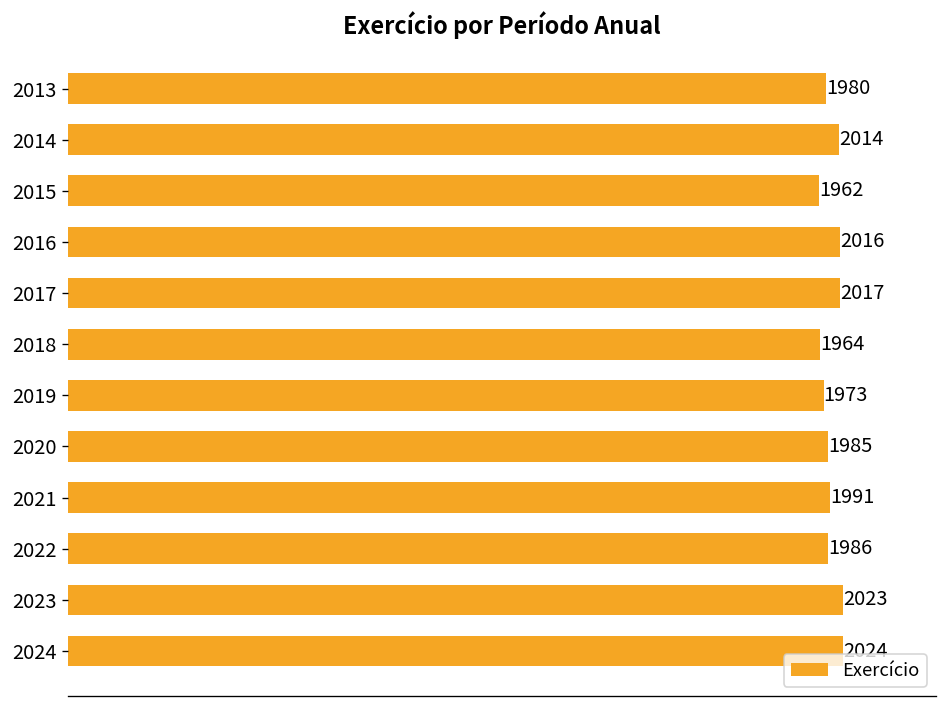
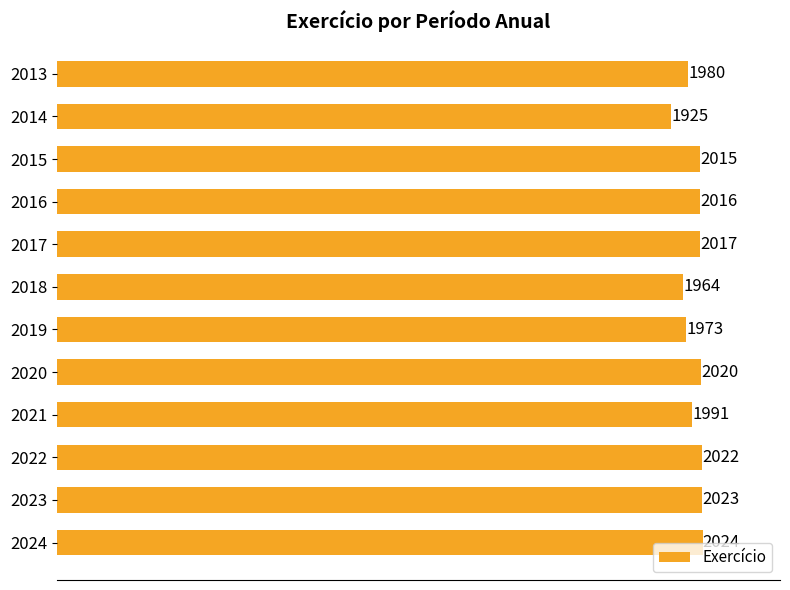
  {
    "2013": 1980,
-   "2014": 2014,
-   "2015": 1962,
+   "2014": 1925,
+   "2015": 2015,
    "2016": 2016,
    "2017": 2017,
    "2018": 1964,
    "2019": 1973,
-   "2020": 1985,
+   "2020": 2020,
    "2021": 1991,
-   "2022": 1986,
+   "2022": 2022,
    "2023": 2023
  }
